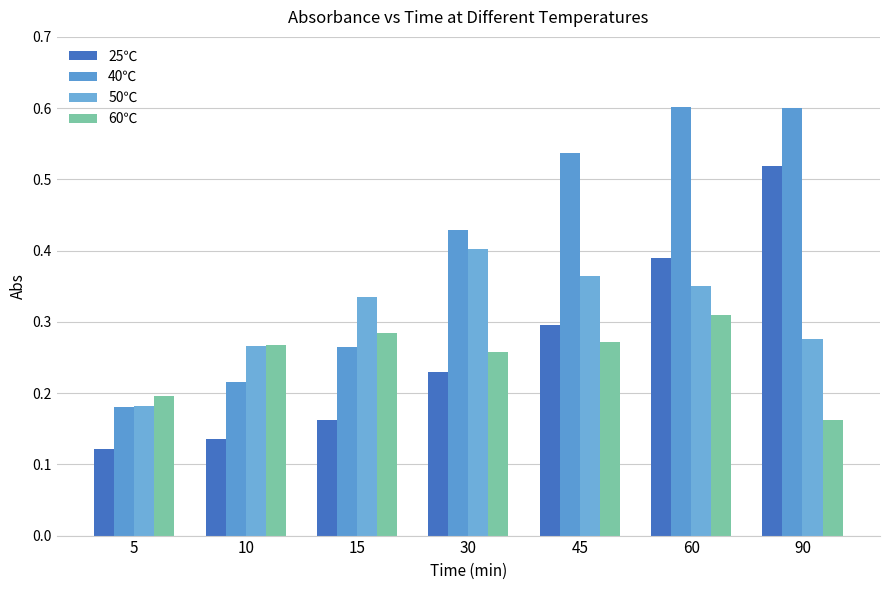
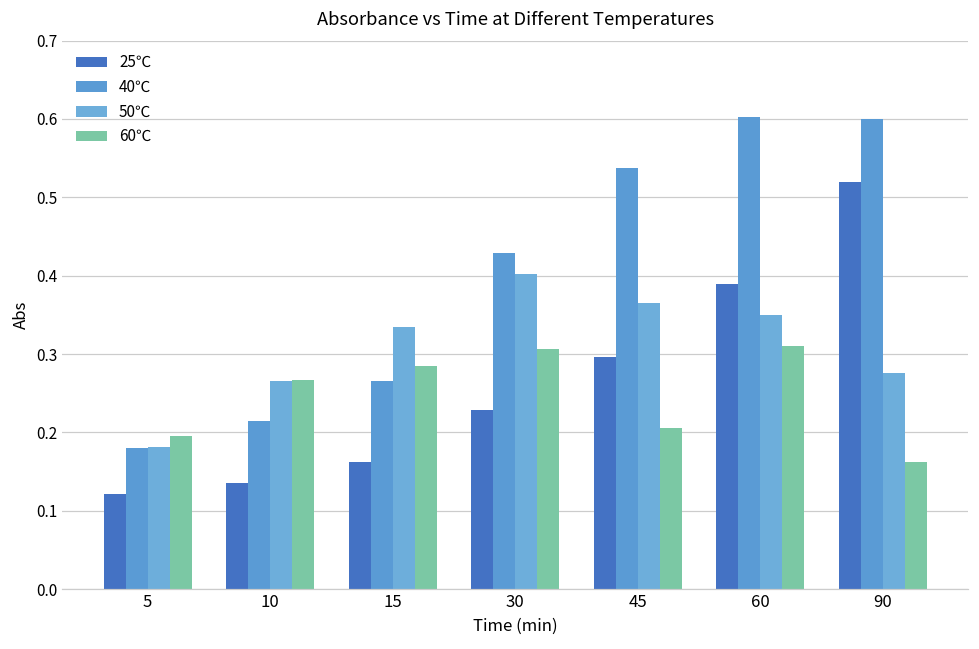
  {
    "60℃": {
      "5": 0.20,
      "10": 0.27,
      "15": 0.29,
-     "30": 0.26,
-     "45": 0.27,
+     "30": 0.31,
+     "45": 0.21,
      "60": 0.31,
      "90": 0.16
    }
  }
